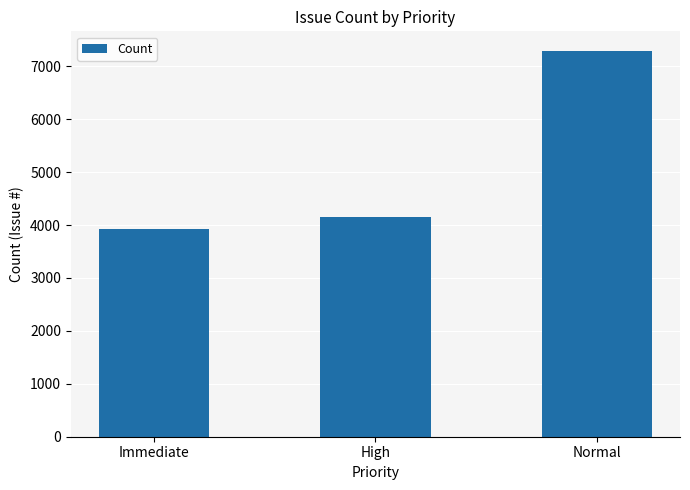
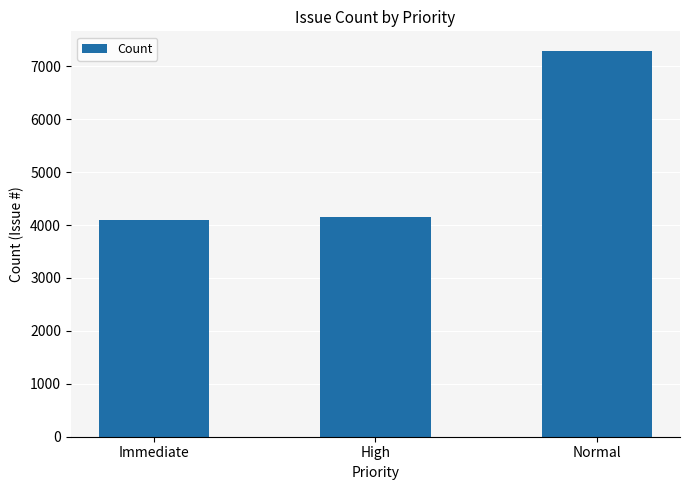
  {
-   "Immediate": 3900,
+   "Immediate": 4100,
    "High": 4200,
    "Normal": 7300
  }
